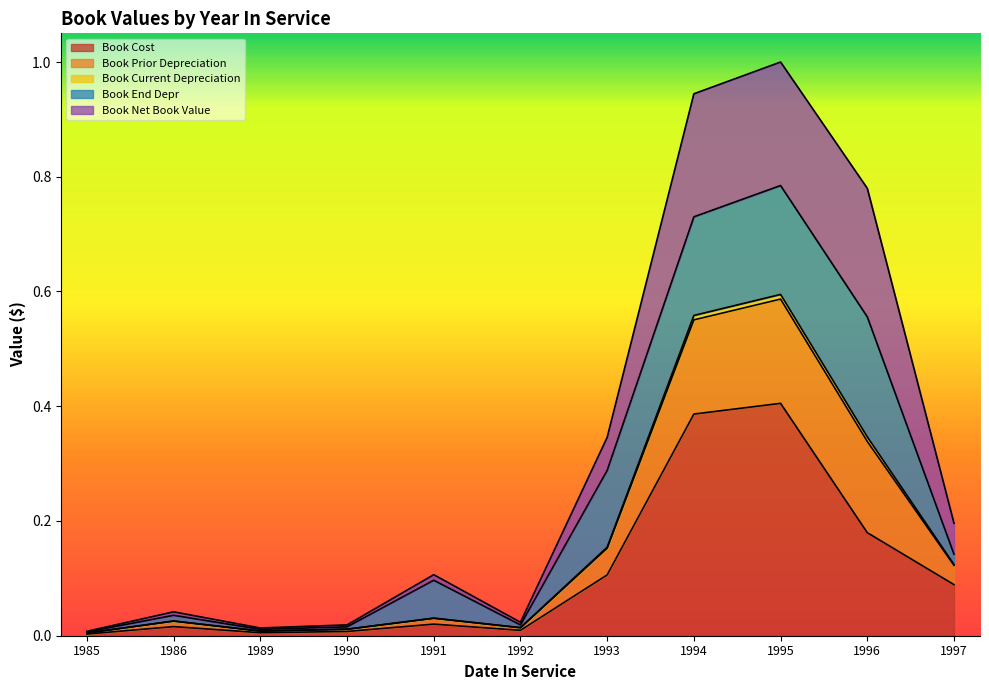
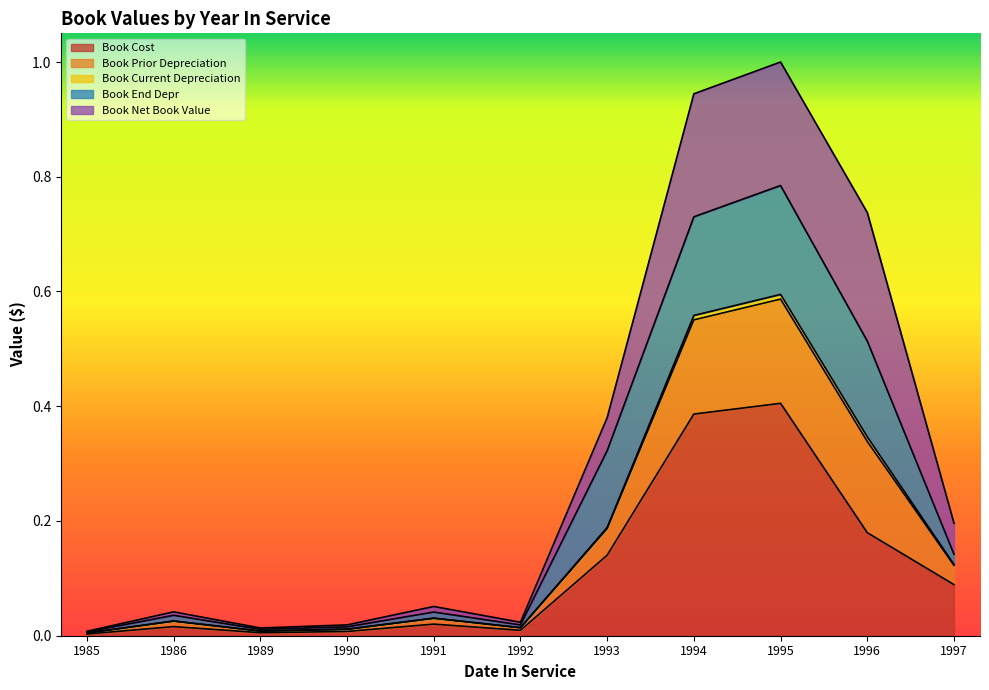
  {
    "Book Cost": {
      "1986": 0.02,
      "1991": 0.02,
      "1992": 0.01,
-     "1993": 0.11,
+     "1993": 0.14,
      "1994": 0.39,
      "1995": 0.41,
      "1996": 0.18,
      "1997": 0.09
    },
    "Book Prior Depreciation": {
      "1994": 0.16,
      "1995": 0.18,
      "1996": 0.16
    },
    "Book Current Depreciation": {
      "1994": 0.01,
      "1995": 0.01,
      "1996": 0.01
    },
    "Book End Depr": {
      "1986": 0.01,
-     "1991": 0.07,
+     "1991": 0.01,
      "1992": 0.00,
      "1993": 0.13,
      "1994": 0.17,
      "1995": 0.19,
-     "1996": 0.21,
+     "1996": 0.17,
      "1997": 0.02
    },
    "Book Net Book Value": {
      "1986": 0.01,
      "1991": 0.01,
      "1992": 0.00,
      "1993": 0.06,
      "1994": 0.21,
      "1995": 0.22,
      "1996": 0.22,
      "1997": 0.05
    }
  }
